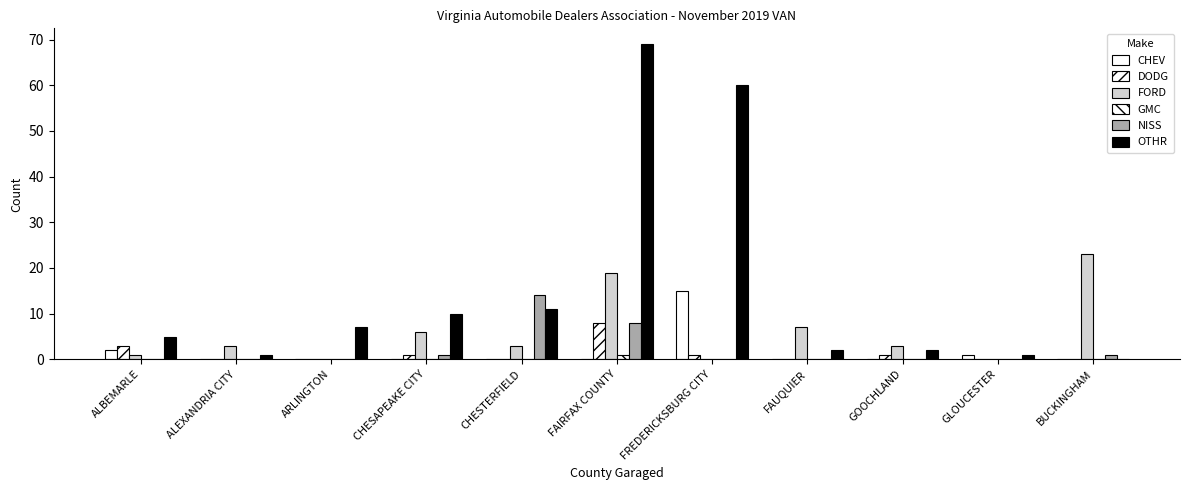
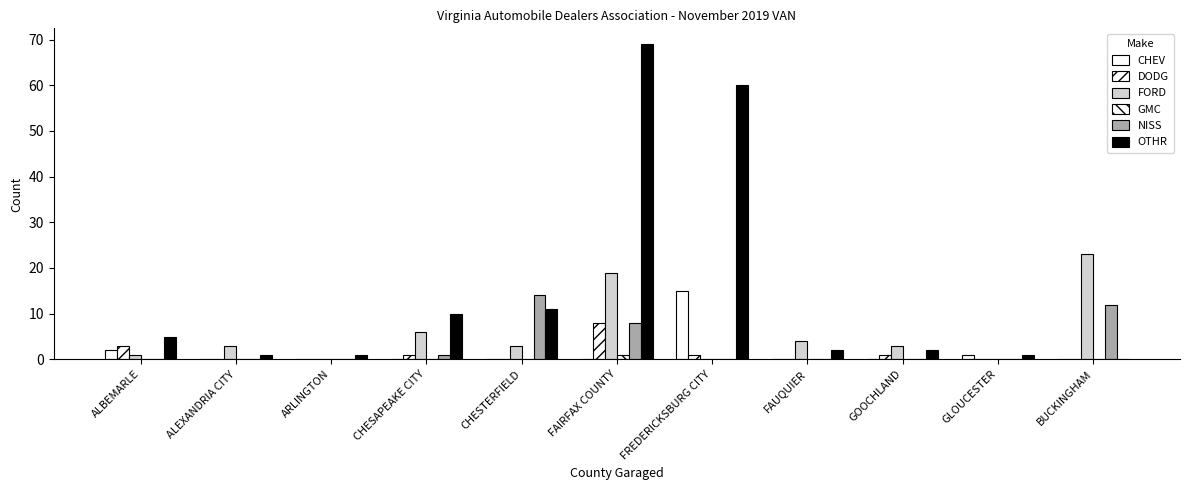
  {
    "FORD": {
      "ALBEMARLE": 1,
      "ALEXANDRIA CITY": 3,
      "ARLINGTON": 0,
      "CHESAPEAKE CITY": 6,
      "CHESTERFIELD": 3,
      "FAIRFAX COUNTY": 19,
      "FREDERICKSBURG CITY": 0,
-     "FAUQUIER": 7,
+     "FAUQUIER": 4,
      "GOOCHLAND": 3,
      "GLOUCESTER": 0,
      "BUCKINGHAM": 23
    },
    "NISS": {
      "ALBEMARLE": 0,
      "ALEXANDRIA CITY": 0,
      "ARLINGTON": 0,
      "CHESAPEAKE CITY": 1,
      "CHESTERFIELD": 14,
      "FAIRFAX COUNTY": 8,
      "FREDERICKSBURG CITY": 0,
      "FAUQUIER": 0,
      "GOOCHLAND": 0,
      "GLOUCESTER": 0,
-     "BUCKINGHAM": 1
+     "BUCKINGHAM": 12
    },
    "OTHR": {
      "ALBEMARLE": 5,
      "ALEXANDRIA CITY": 1,
-     "ARLINGTON": 7,
+     "ARLINGTON": 1,
      "CHESAPEAKE CITY": 10,
      "CHESTERFIELD": 11,
      "FAIRFAX COUNTY": 69,
      "FREDERICKSBURG CITY": 60,
      "FAUQUIER": 2,
      "GOOCHLAND": 2,
      "GLOUCESTER": 1,
      "BUCKINGHAM": 0
    }
  }
